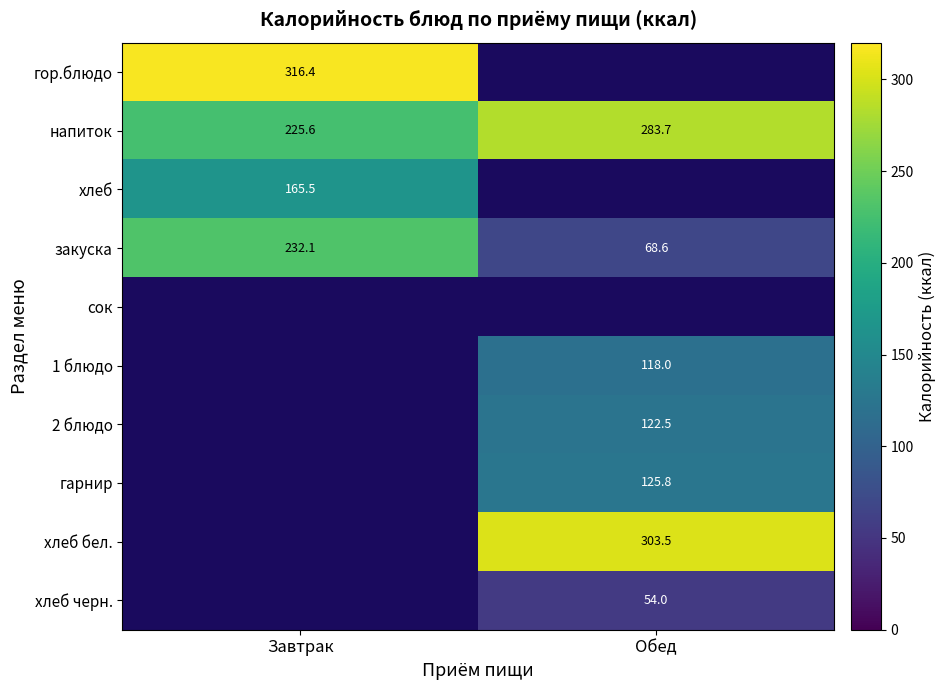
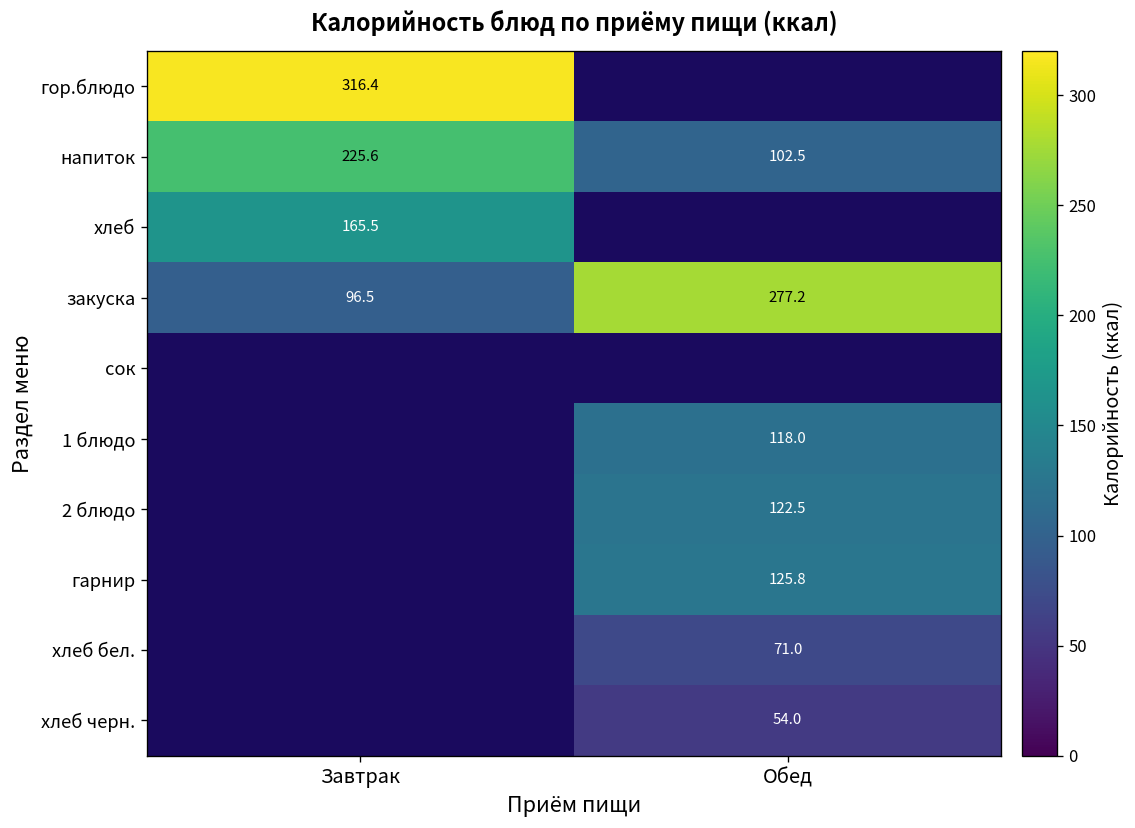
  {
    "гор.блюдо": {
      "Завтрак": 316.4
    },
    "напиток": {
      "Завтрак": 225.6,
-     "Обед": 283.7
+     "Обед": 102.5
    },
    "хлеб": {
      "Завтрак": 165.5
    },
    "закуска": {
-     "Завтрак": 232.1,
-     "Обед": 68.6
+     "Завтрак": 96.5,
+     "Обед": 277.2
    },
    "1 блюдо": {
      "Обед": 118.0
    },
    "2 блюдо": {
      "Обед": 122.5
    },
    "гарнир": {
      "Обед": 125.8
    },
    "хлеб бел.": {
-     "Обед": 303.5
+     "Обед": 71.0
    },
    "хлеб черн.": {
      "Обед": 54.0
    }
  }
